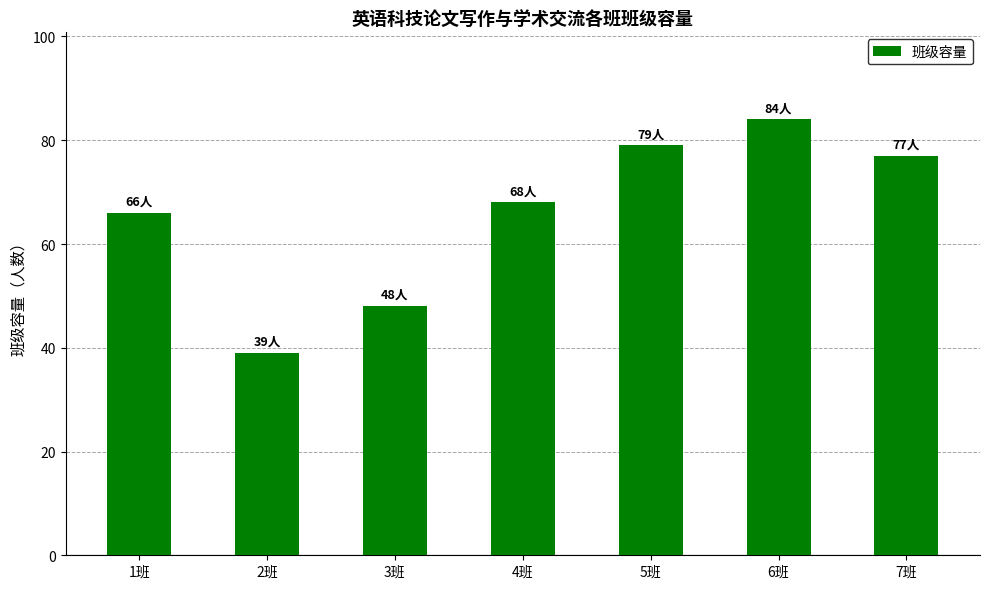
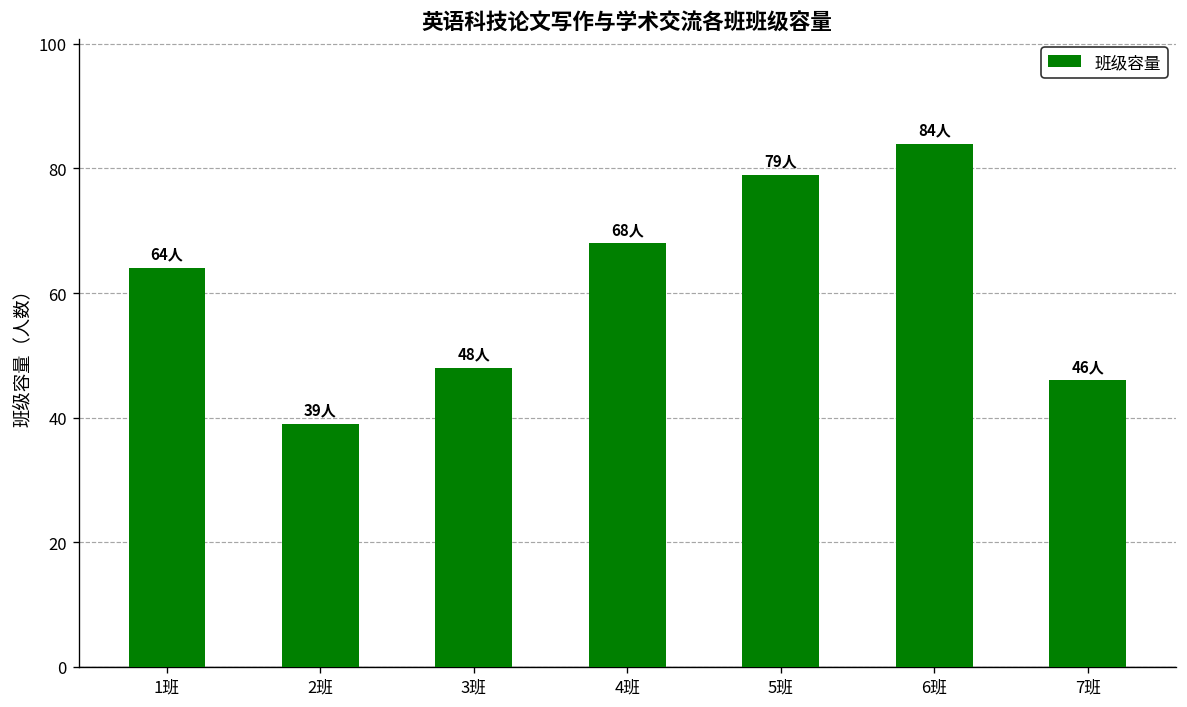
  {
-   "1班": "66人",
+   "1班": "64人",
    "2班": "39人",
    "3班": "48人",
    "4班": "68人",
    "5班": "79人",
    "6班": "84人",
-   "7班": "77人"
+   "7班": "46人"
  }
